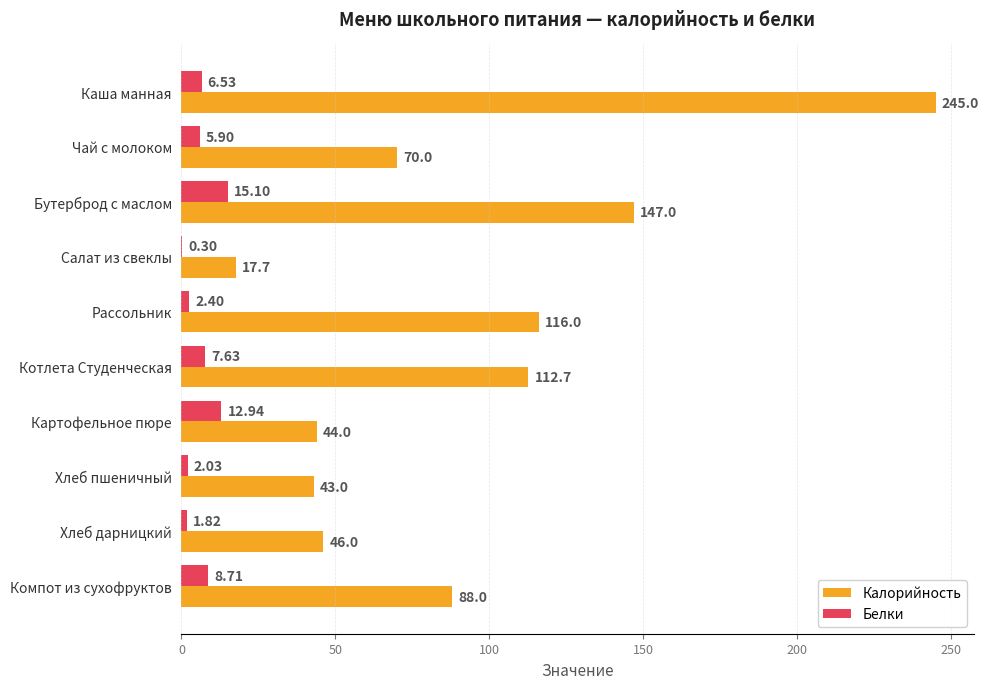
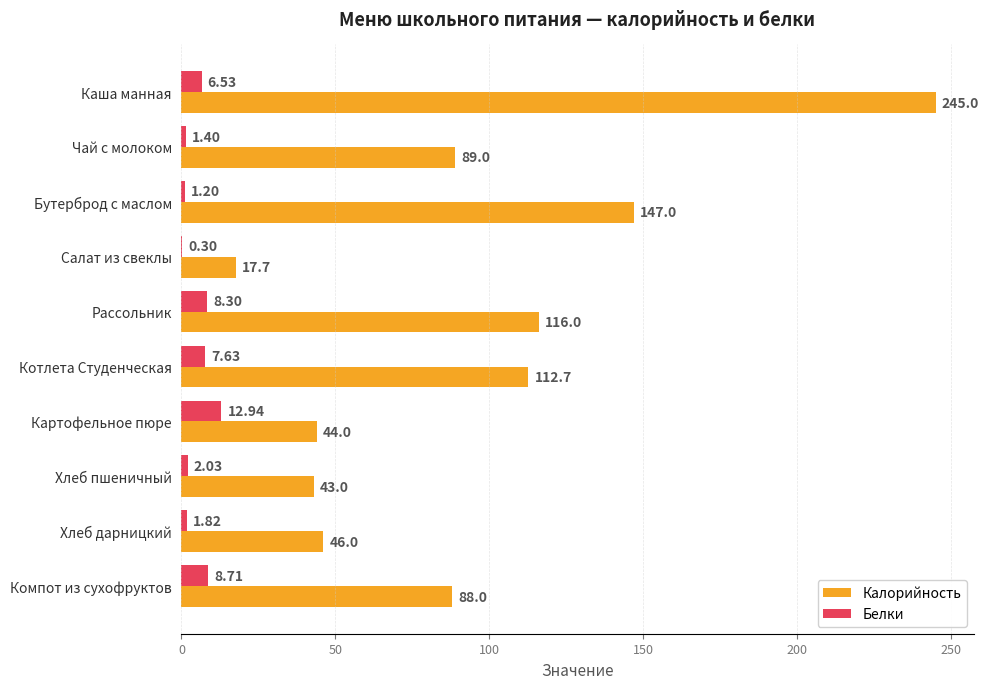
  {
    "Калорийность": {
      "Каша манная": 245.0,
-     "Чай с молоком": 70.0,
+     "Чай с молоком": 89.0,
      "Бутерброд с маслом": 147.0,
      "Салат из свеклы": 17.7,
      "Рассольник": 116.0,
      "Котлета Студенческая": 112.7,
      "Картофельное пюре": 44.0,
      "Хлеб пшеничный": 43.0,
      "Хлеб дарницкий": 46.0,
      "Компот из сухофруктов": 88.0
    },
    "Белки": {
      "Каша манная": 6.53,
-     "Чай с молоком": 5.90,
-     "Бутерброд с маслом": 15.10,
+     "Чай с молоком": 1.40,
+     "Бутерброд с маслом": 1.20,
      "Салат из свеклы": 0.30,
-     "Рассольник": 2.40,
+     "Рассольник": 8.30,
      "Котлета Студенческая": 7.63,
      "Картофельное пюре": 12.94,
      "Хлеб пшеничный": 2.03,
      "Хлеб дарницкий": 1.82,
      "Компот из сухофруктов": 8.71
    }
  }
